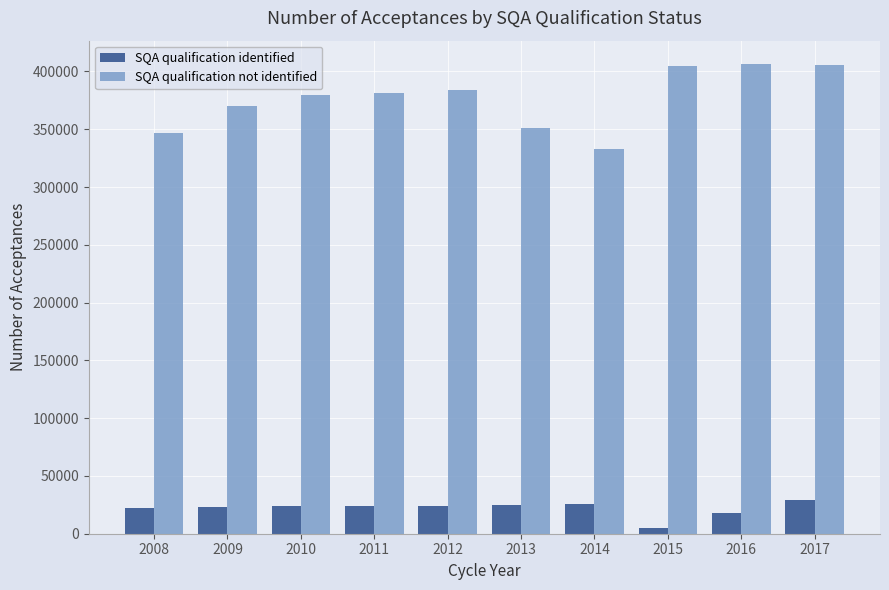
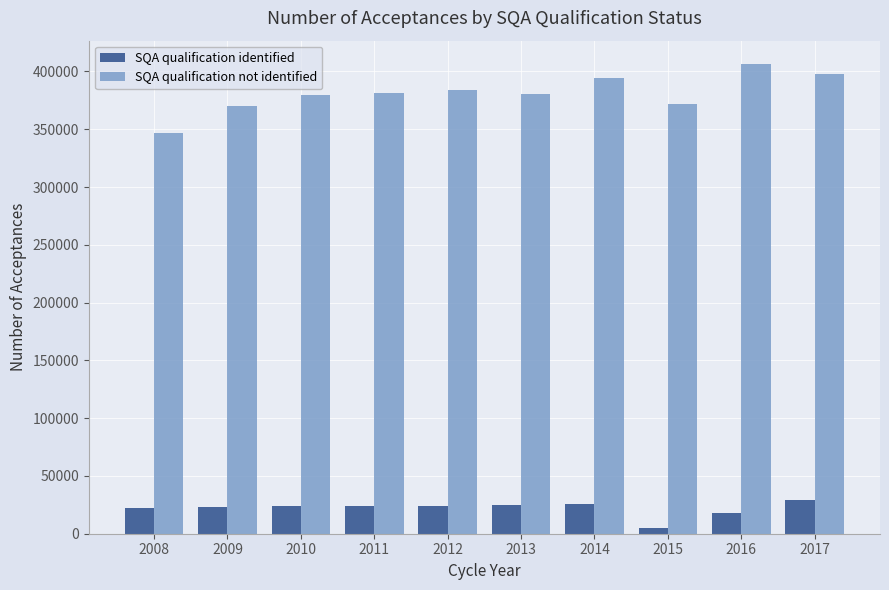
  {
    "SQA qualification identified": {
      "2008": 22000,
      "2009": 23000,
      "2010": 24000,
      "2011": 24000,
      "2012": 24000,
      "2013": 25000,
      "2014": 25000,
      "2015": 5000,
      "2016": 18000,
      "2017": 29000
    },
    "SQA qualification not identified": {
      "2008": 347000,
      "2009": 371000,
      "2010": 380000,
      "2011": 382000,
      "2012": 384000,
-     "2013": 351000,
-     "2014": 333000,
-     "2015": 404000,
+     "2013": 381000,
+     "2014": 394000,
+     "2015": 372000,
      "2016": 406000,
-     "2017": 405000
+     "2017": 398000
    }
  }
